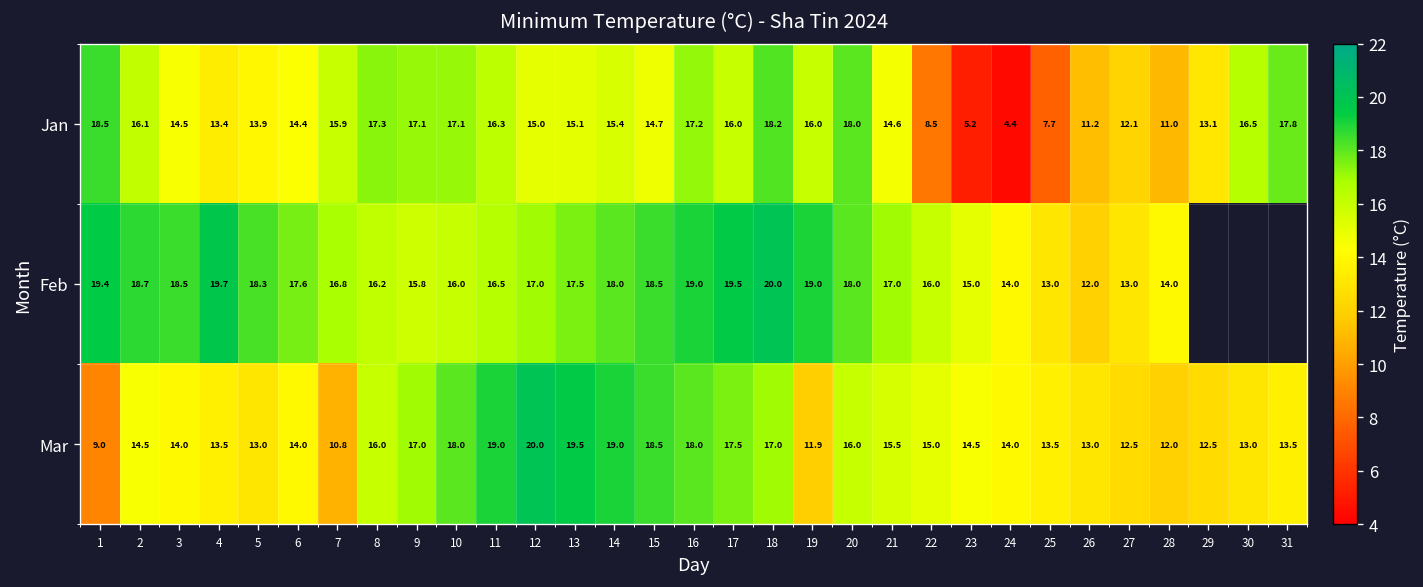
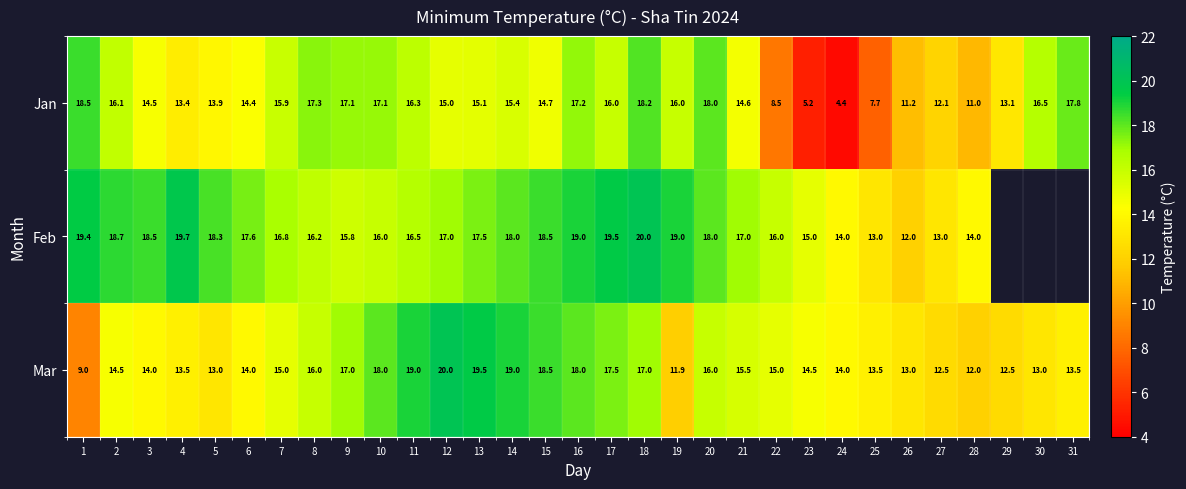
  {
    "Jan": {
      "1": 18.5,
      "2": 16.1,
      "3": 14.5,
      "4": 13.4,
      "5": 13.9,
      "6": 14.4,
      "7": 15.9,
      "8": 17.3,
      "9": 17.1,
      "10": 17.1,
      "11": 16.3,
      "12": 15.0,
      "13": 15.1,
      "14": 15.4,
      "15": 14.7,
      "16": 17.2,
      "17": 16.0,
      "18": 18.2,
      "19": 16.0,
      "20": 18.0,
      "21": 14.6,
      "22": 8.5,
      "23": 5.2,
      "24": 4.4,
      "25": 7.7,
      "26": 11.2,
      "27": 12.1,
      "28": 11.0,
      "29": 13.1,
      "30": 16.5,
      "31": 17.8
    },
    "Feb": {
      "1": 19.4,
      "2": 18.7,
      "3": 18.5,
      "4": 19.7,
      "5": 18.3,
      "6": 17.6,
      "7": 16.8,
      "8": 16.2,
      "9": 15.8,
      "10": 16.0,
      "11": 16.5,
      "12": 17.0,
      "13": 17.5,
      "14": 18.0,
      "15": 18.5,
      "16": 19.0,
      "17": 19.5,
      "18": 20.0,
      "19": 19.0,
      "20": 18.0,
      "21": 17.0,
      "22": 16.0,
      "23": 15.0,
      "24": 14.0,
      "25": 13.0,
      "26": 12.0,
      "27": 13.0,
      "28": 14.0
    },
    "Mar": {
      "1": 9.0,
      "2": 14.5,
      "3": 14.0,
      "4": 13.5,
      "5": 13.0,
      "6": 14.0,
-     "7": 10.8,
+     "7": 15.0,
      "8": 16.0,
      "9": 17.0,
      "10": 18.0,
      "11": 19.0,
      "12": 20.0,
      "13": 19.5,
      "14": 19.0,
      "15": 18.5,
      "16": 18.0,
      "17": 17.5,
      "18": 17.0,
      "19": 11.9,
      "20": 16.0,
      "21": 15.5,
      "22": 15.0,
      "23": 14.5,
      "24": 14.0,
      "25": 13.5,
      "26": 13.0,
      "27": 12.5,
      "28": 12.0,
      "29": 12.5,
      "30": 13.0,
      "31": 13.5
    }
  }
